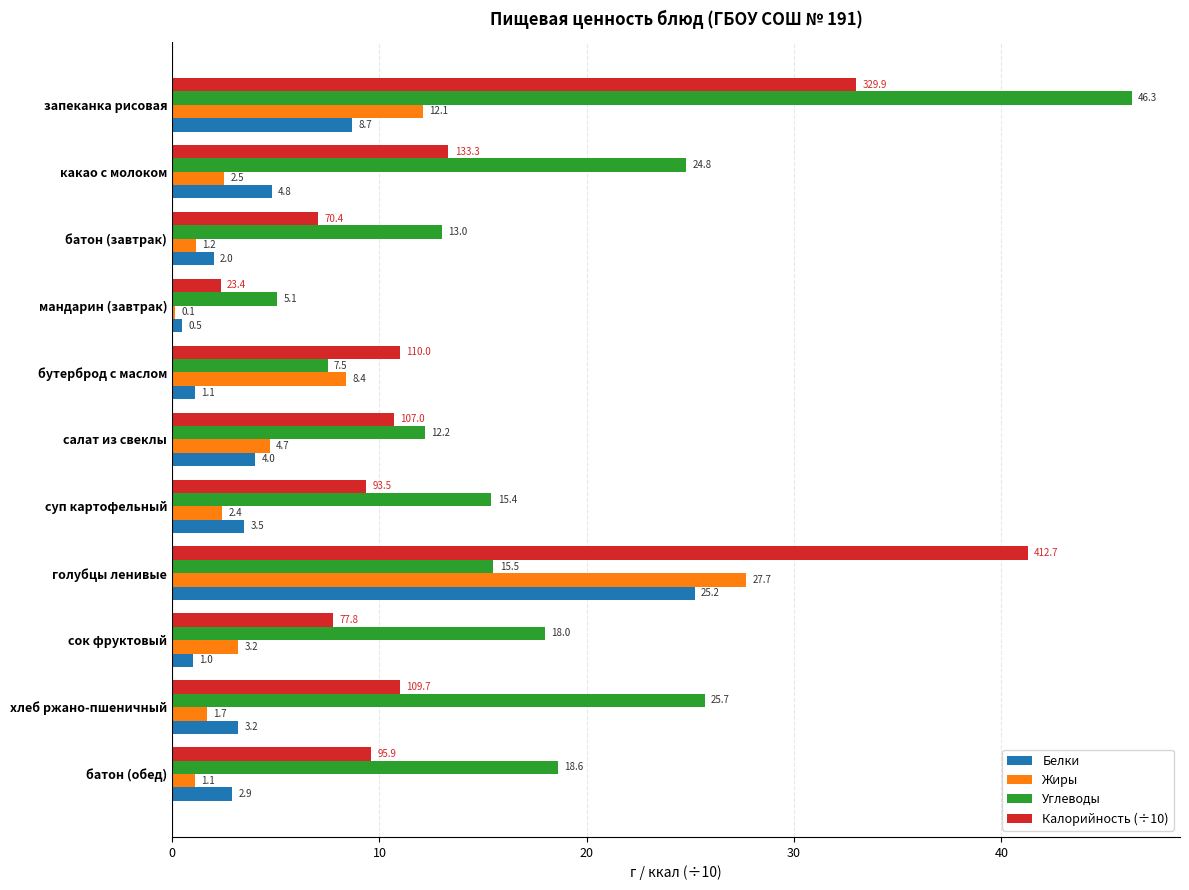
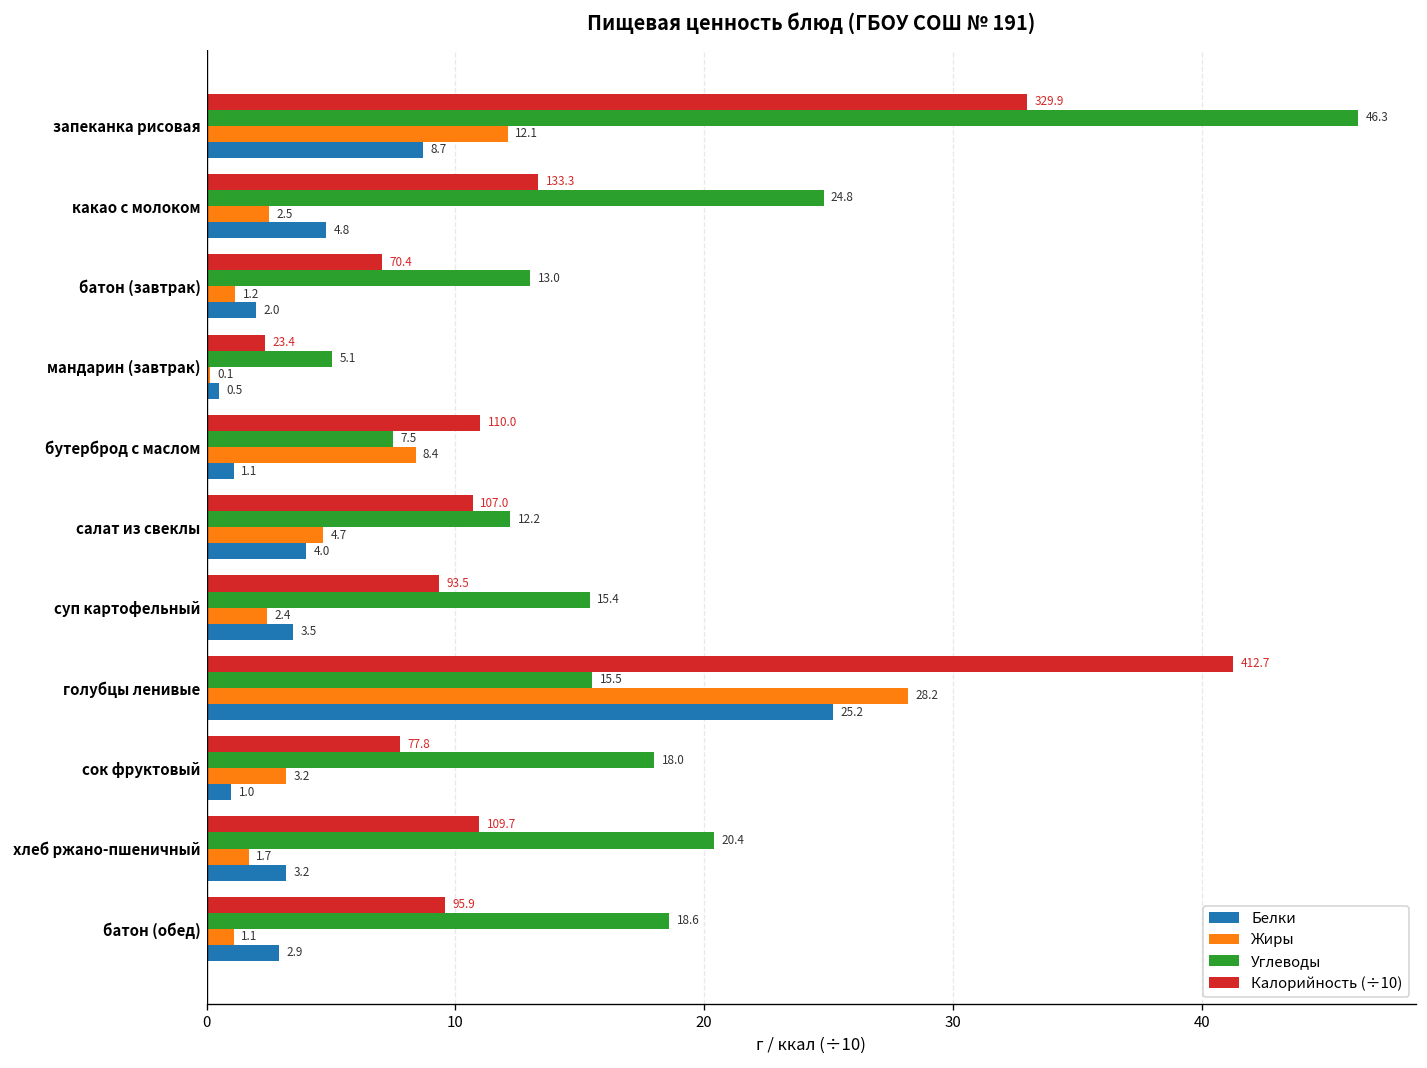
  {
    "Белки": {
      "запеканка рисовая": 8.7,
      "какао с молоком": 4.8,
      "батон (завтрак)": 2.0,
      "мандарин (завтрак)": 0.5,
      "бутерброд с маслом": 1.1,
      "салат из свеклы": 4.0,
      "суп картофельный": 3.5,
      "голубцы ленивые": 25.2,
      "сок фруктовый": 1.0,
      "хлеб ржано-пшеничный": 3.2,
      "батон (обед)": 2.9
    },
    "Жиры": {
      "запеканка рисовая": 12.1,
      "какао с молоком": 2.5,
      "батон (завтрак)": 1.2,
      "мандарин (завтрак)": 0.1,
      "бутерброд с маслом": 8.4,
      "салат из свеклы": 4.7,
      "суп картофельный": 2.4,
-     "голубцы ленивые": 27.7,
+     "голубцы ленивые": 28.2,
      "сок фруктовый": 3.2,
      "хлеб ржано-пшеничный": 1.7,
      "батон (обед)": 1.1
    },
    "Углеводы": {
      "запеканка рисовая": 46.3,
      "какао с молоком": 24.8,
      "батон (завтрак)": 13.0,
      "мандарин (завтрак)": 5.1,
      "бутерброд с маслом": 7.5,
      "салат из свеклы": 12.2,
      "суп картофельный": 15.4,
      "голубцы ленивые": 15.5,
      "сок фруктовый": 18.0,
-     "хлеб ржано-пшеничный": 25.7,
+     "хлеб ржано-пшеничный": 20.4,
      "батон (обед)": 18.6
    }
  }
